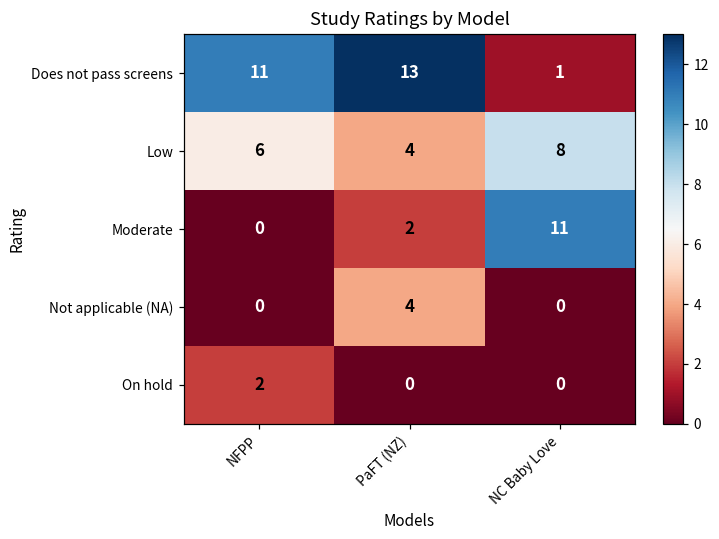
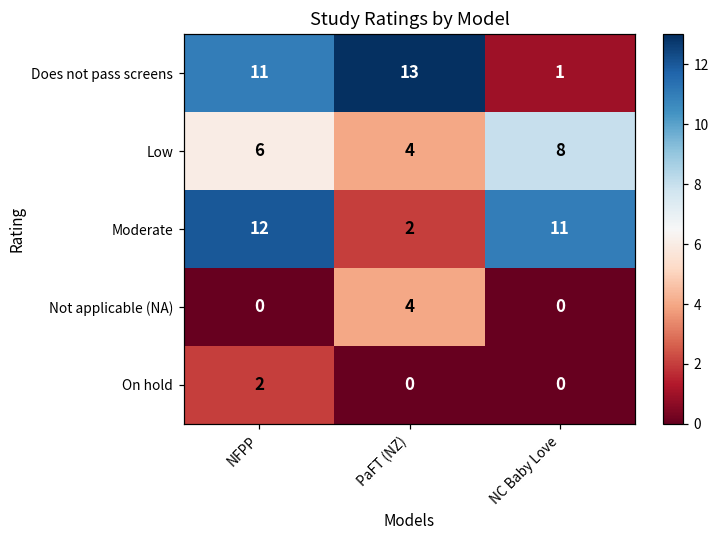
  {
    "Does not pass screens": {
      "NFPP": 11,
      "PaFT (NZ)": 13,
      "NC Baby Love": 1
    },
    "Low": {
      "NFPP": 6,
      "PaFT (NZ)": 4,
      "NC Baby Love": 8
    },
    "Moderate": {
-     "NFPP": 0,
+     "NFPP": 12,
      "PaFT (NZ)": 2,
      "NC Baby Love": 11
    },
    "Not applicable (NA)": {
      "NFPP": 0,
      "PaFT (NZ)": 4,
      "NC Baby Love": 0
    },
    "On hold": {
      "NFPP": 2,
      "PaFT (NZ)": 0,
      "NC Baby Love": 0
    }
  }
